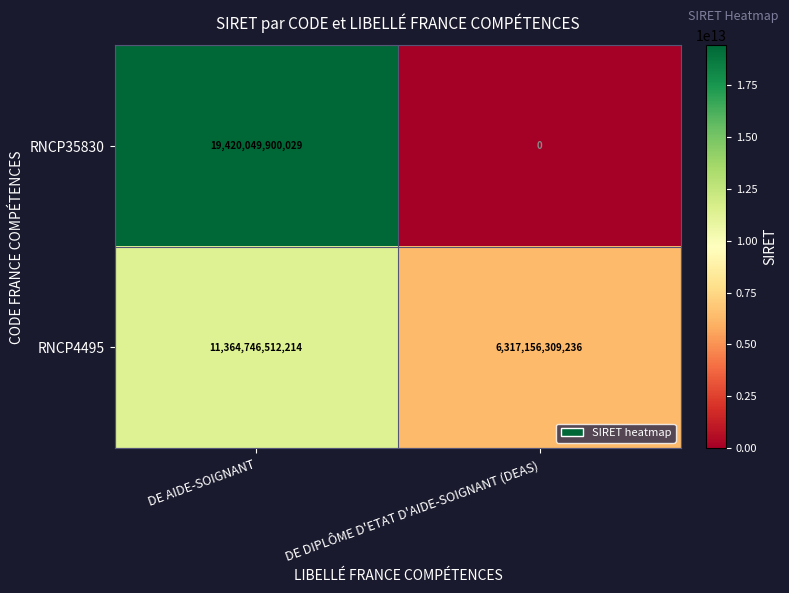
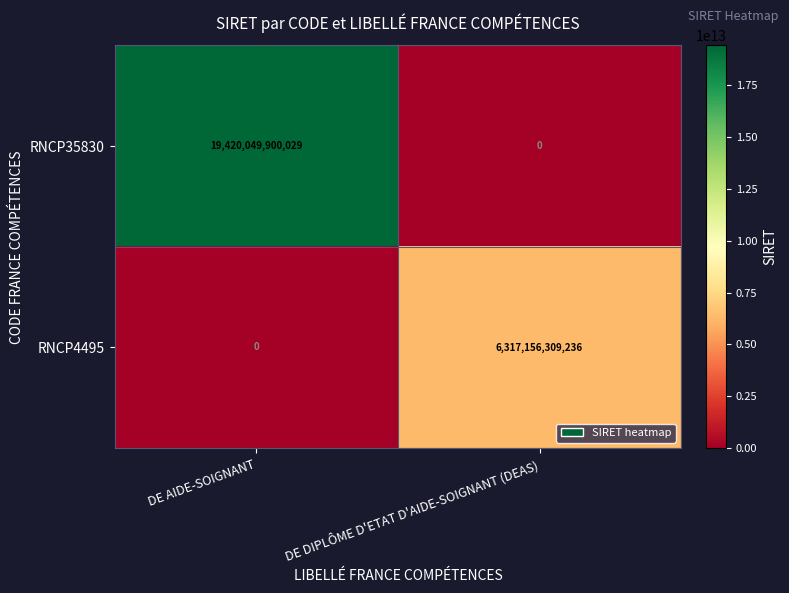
  {
    "RNCP35830": {
      "DE AIDE-SOIGNANT": "19,420,049,900,029",
      "DE DIPLÔME D'ETAT D'AIDE-SOIGNANT (DEAS)": "0"
    },
    "RNCP4495": {
-     "DE AIDE-SOIGNANT": "11,364,746,512,214",
+     "DE AIDE-SOIGNANT": "0",
      "DE DIPLÔME D'ETAT D'AIDE-SOIGNANT (DEAS)": "6,317,156,309,236"
    }
  }
